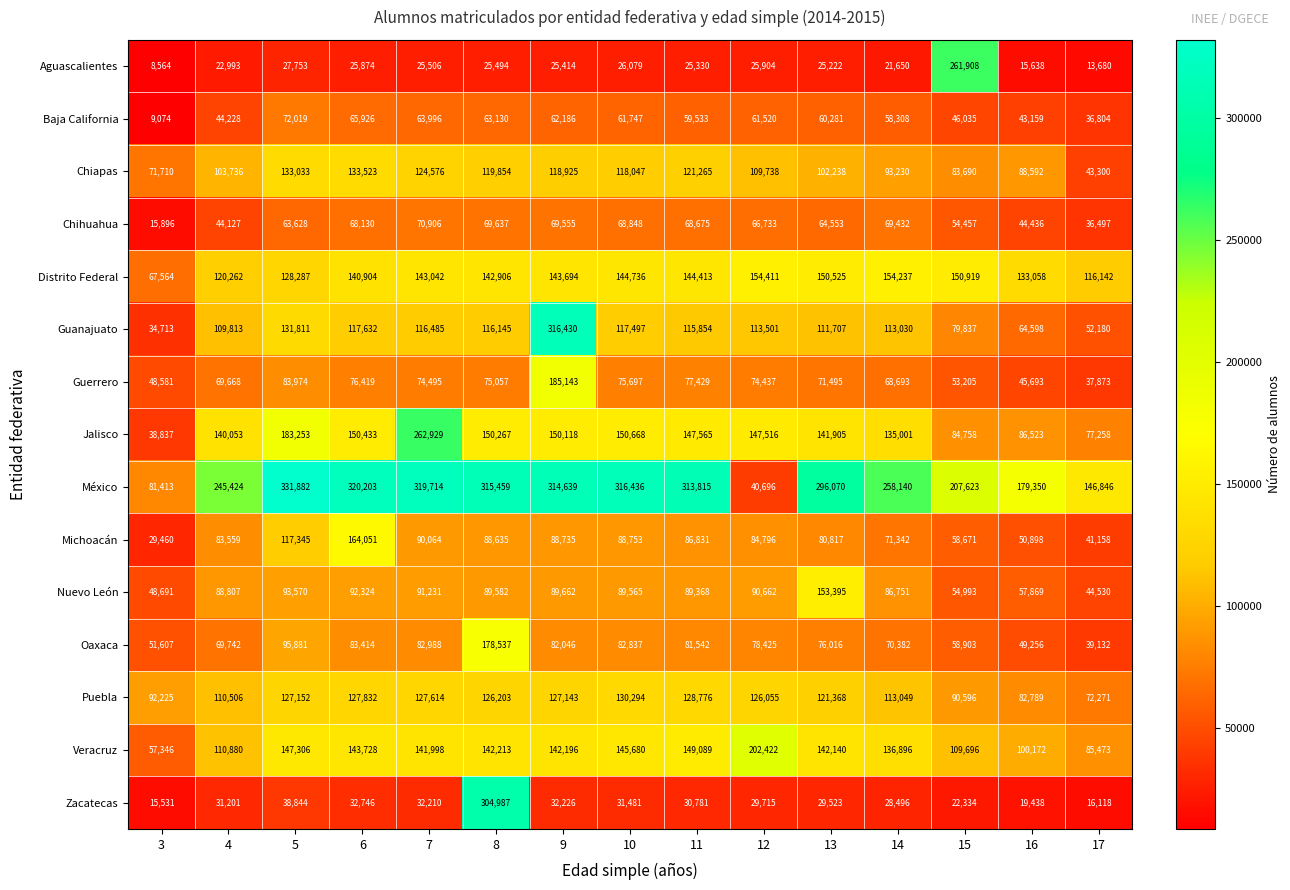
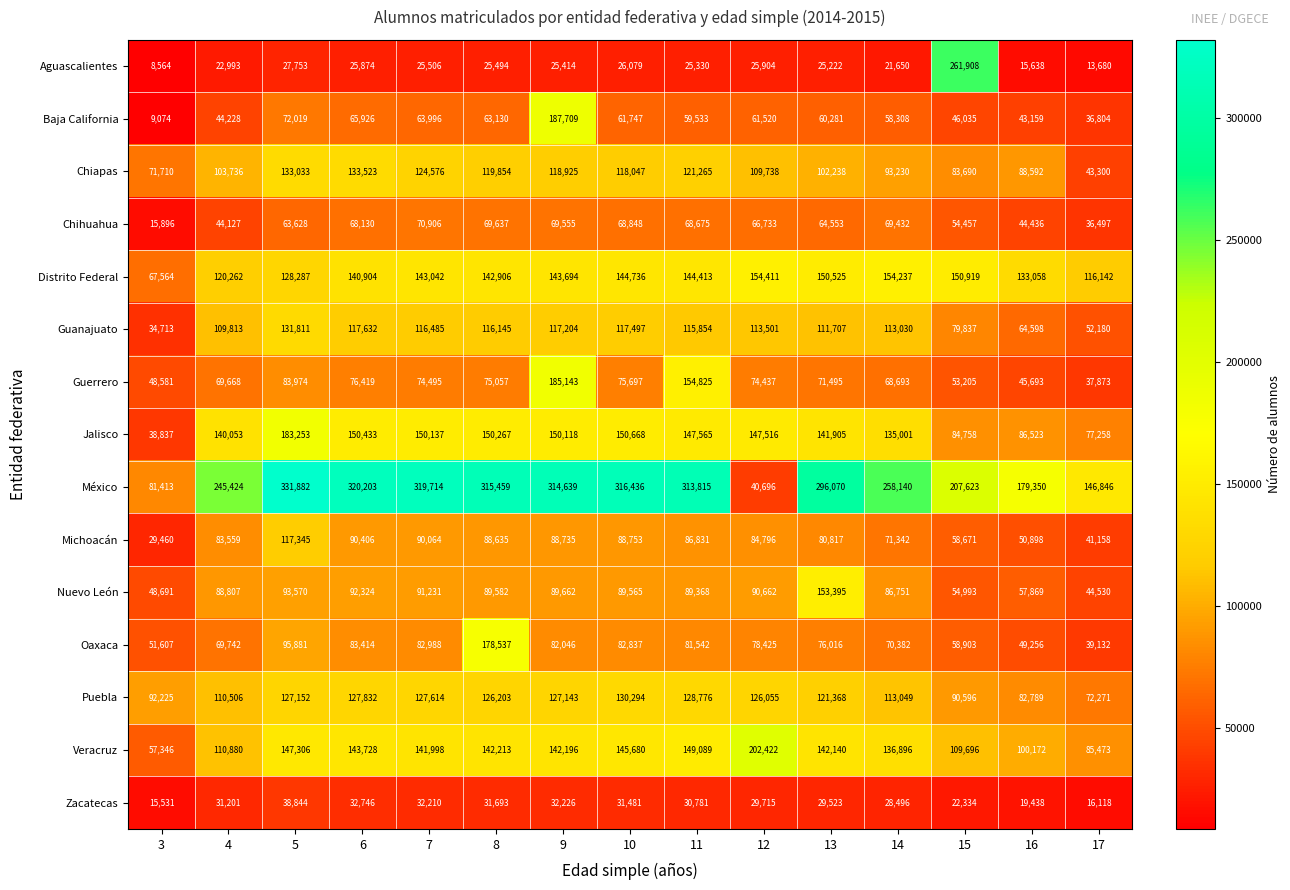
  {
    "Baja California": {
      "3": "9,074",
      "4": "44,228",
      "5": "72,019",
      "6": "65,926",
      "7": "63,996",
      "8": "63,130",
-     "9": "62,186",
+     "9": "187,709",
      "10": "61,747",
      "11": "59,533",
      "12": "61,520",
      "13": "60,281",
      "14": "58,308",
      "15": "46,035",
      "16": "43,159",
      "17": "36,804"
    },
    "Guanajuato": {
      "3": "34,713",
      "4": "109,813",
      "5": "131,811",
      "6": "117,632",
      "7": "116,485",
      "8": "116,145",
-     "9": "316,430",
+     "9": "117,204",
      "10": "117,497",
      "11": "115,854",
      "12": "113,501",
      "13": "111,707",
      "14": "113,030",
      "15": "79,837",
      "16": "64,598",
      "17": "52,180"
    },
    "Guerrero": {
      "3": "48,581",
      "4": "69,668",
      "5": "83,974",
      "6": "76,419",
      "7": "74,495",
      "8": "75,057",
      "9": "185,143",
      "10": "75,697",
-     "11": "77,429",
+     "11": "154,825",
      "12": "74,437",
      "13": "71,495",
      "14": "68,693",
      "15": "53,205",
      "16": "45,693",
      "17": "37,873"
    },
    "Jalisco": {
      "3": "38,837",
      "4": "140,053",
      "5": "183,253",
      "6": "150,433",
-     "7": "262,929",
+     "7": "150,137",
      "8": "150,267",
      "9": "150,118",
      "10": "150,668",
      "11": "147,565",
      "12": "147,516",
      "13": "141,905",
      "14": "135,001",
      "15": "84,758",
      "16": "86,523",
      "17": "77,258"
    },
    "Michoacán": {
      "3": "29,460",
      "4": "83,559",
      "5": "117,345",
-     "6": "164,051",
+     "6": "90,406",
      "7": "90,064",
      "8": "88,635",
      "9": "88,735",
      "10": "88,753",
      "11": "86,831",
      "12": "84,796",
      "13": "80,817",
      "14": "71,342",
      "15": "58,671",
      "16": "50,898",
      "17": "41,158"
    },
    "Zacatecas": {
      "3": "15,531",
      "4": "31,201",
      "5": "38,844",
      "6": "32,746",
      "7": "32,210",
-     "8": "304,987",
+     "8": "31,693",
      "9": "32,226",
      "10": "31,481",
      "11": "30,781",
      "12": "29,715",
      "13": "29,523",
      "14": "28,496",
      "15": "22,334",
      "16": "19,438",
      "17": "16,118"
    }
  }
